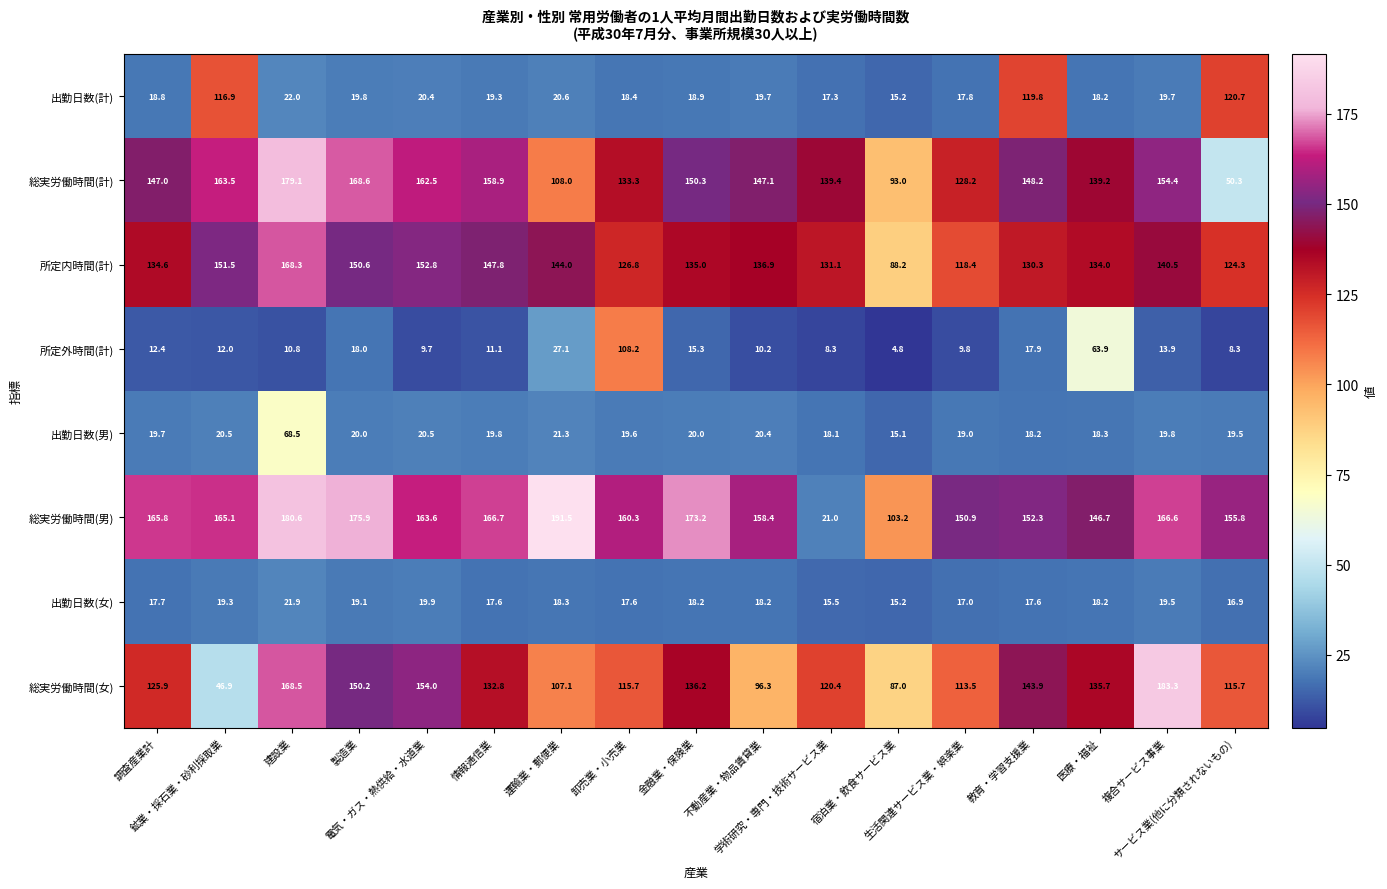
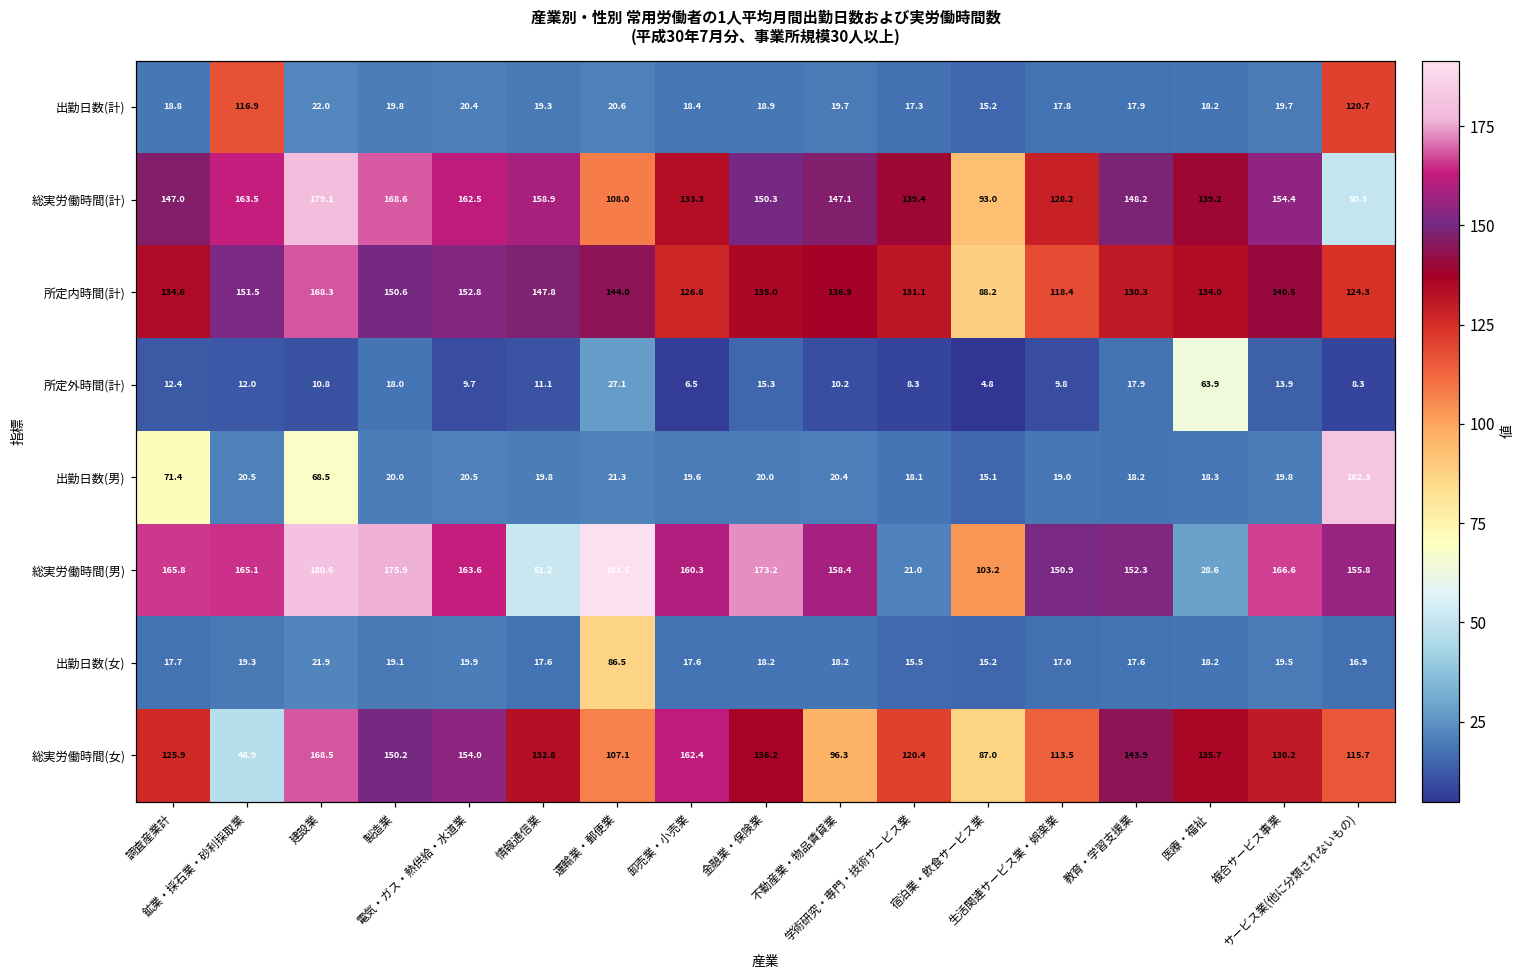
  {
    "出勤日数(計)": {
      "調査産業計": 18.8,
      "鉱業・採石業・砂利採取業": 116.9,
      "建設業": 22.0,
      "製造業": 19.8,
      "電気・ガス・熱供給・水道業": 20.4,
      "情報通信業": 19.3,
      "運輸業・郵便業": 20.6,
      "卸売業・小売業": 18.4,
      "金融業・保険業": 18.9,
      "不動産業・物品賃貸業": 19.7,
      "学術研究・専門・技術サービス業": 17.3,
      "宿泊業・飲食サービス業": 15.2,
      "生活関連サービス業・娯楽業": 17.8,
-     "教育・学習支援業": 119.8,
+     "教育・学習支援業": 17.9,
      "医療・福祉": 18.2,
      "複合サービス事業": 19.7,
      "サービス業(他に分類されないもの)": 120.7
    },
    "総実労働時間(計)": {
      "調査産業計": 147.0,
      "鉱業・採石業・砂利採取業": 163.5,
      "建設業": 179.1,
      "製造業": 168.6,
      "電気・ガス・熱供給・水道業": 162.5,
      "情報通信業": 158.9,
      "運輸業・郵便業": 108.0,
      "卸売業・小売業": 133.3,
      "金融業・保険業": 150.3,
      "不動産業・物品賃貸業": 147.1,
      "学術研究・専門・技術サービス業": 139.4,
      "宿泊業・飲食サービス業": 93.0,
      "生活関連サービス業・娯楽業": 128.2,
      "教育・学習支援業": 148.2,
      "医療・福祉": 139.2,
      "複合サービス事業": 154.4,
      "サービス業(他に分類されないもの)": 50.3
    },
    "所定内時間(計)": {
      "調査産業計": 134.6,
      "鉱業・採石業・砂利採取業": 151.5,
      "建設業": 168.3,
      "製造業": 150.6,
      "電気・ガス・熱供給・水道業": 152.8,
      "情報通信業": 147.8,
      "運輸業・郵便業": 144.0,
      "卸売業・小売業": 126.8,
      "金融業・保険業": 135.0,
      "不動産業・物品賃貸業": 136.9,
      "学術研究・専門・技術サービス業": 131.1,
      "宿泊業・飲食サービス業": 88.2,
      "生活関連サービス業・娯楽業": 118.4,
      "教育・学習支援業": 130.3,
      "医療・福祉": 134.0,
      "複合サービス事業": 140.5,
      "サービス業(他に分類されないもの)": 124.3
    },
    "所定外時間(計)": {
      "調査産業計": 12.4,
      "鉱業・採石業・砂利採取業": 12.0,
      "建設業": 10.8,
      "製造業": 18.0,
      "電気・ガス・熱供給・水道業": 9.7,
      "情報通信業": 11.1,
      "運輸業・郵便業": 27.1,
-     "卸売業・小売業": 108.2,
+     "卸売業・小売業": 6.5,
      "金融業・保険業": 15.3,
      "不動産業・物品賃貸業": 10.2,
      "学術研究・専門・技術サービス業": 8.3,
      "宿泊業・飲食サービス業": 4.8,
      "生活関連サービス業・娯楽業": 9.8,
      "教育・学習支援業": 17.9,
      "医療・福祉": 63.9,
      "複合サービス事業": 13.9,
      "サービス業(他に分類されないもの)": 8.3
    },
    "出勤日数(男)": {
-     "調査産業計": 19.7,
+     "調査産業計": 71.4,
      "鉱業・採石業・砂利採取業": 20.5,
      "建設業": 68.5,
      "製造業": 20.0,
      "電気・ガス・熱供給・水道業": 20.5,
      "情報通信業": 19.8,
      "運輸業・郵便業": 21.3,
      "卸売業・小売業": 19.6,
      "金融業・保険業": 20.0,
      "不動産業・物品賃貸業": 20.4,
      "学術研究・専門・技術サービス業": 18.1,
      "宿泊業・飲食サービス業": 15.1,
      "生活関連サービス業・娯楽業": 19.0,
      "教育・学習支援業": 18.2,
      "医療・福祉": 18.3,
      "複合サービス事業": 19.8,
-     "サービス業(他に分類されないもの)": 19.5
+     "サービス業(他に分類されないもの)": 182.3
    },
    "総実労働時間(男)": {
      "調査産業計": 165.8,
      "鉱業・採石業・砂利採取業": 165.1,
      "建設業": 180.6,
      "製造業": 175.9,
      "電気・ガス・熱供給・水道業": 163.6,
-     "情報通信業": 166.7,
+     "情報通信業": 51.2,
      "卸売業・小売業": 160.3,
      "金融業・保険業": 173.2,
      "不動産業・物品賃貸業": 158.4,
      "学術研究・専門・技術サービス業": 21.0,
      "宿泊業・飲食サービス業": 103.2,
      "生活関連サービス業・娯楽業": 150.9,
      "教育・学習支援業": 152.3,
-     "医療・福祉": 146.7,
+     "医療・福祉": 28.6,
      "複合サービス事業": 166.6,
      "サービス業(他に分類されないもの)": 155.8
    },
    "出勤日数(女)": {
      "調査産業計": 17.7,
      "鉱業・採石業・砂利採取業": 19.3,
      "建設業": 21.9,
      "製造業": 19.1,
      "電気・ガス・熱供給・水道業": 19.9,
      "情報通信業": 17.6,
-     "運輸業・郵便業": 18.3,
+     "運輸業・郵便業": 86.5,
      "卸売業・小売業": 17.6,
      "金融業・保険業": 18.2,
      "不動産業・物品賃貸業": 18.2,
      "学術研究・専門・技術サービス業": 15.5,
      "宿泊業・飲食サービス業": 15.2,
      "生活関連サービス業・娯楽業": 17.0,
      "教育・学習支援業": 17.6,
      "医療・福祉": 18.2,
      "複合サービス事業": 19.5,
      "サービス業(他に分類されないもの)": 16.9
    },
    "総実労働時間(女)": {
      "調査産業計": 125.9,
      "鉱業・採石業・砂利採取業": 46.9,
      "建設業": 168.5,
      "製造業": 150.2,
      "電気・ガス・熱供給・水道業": 154.0,
      "情報通信業": 132.8,
      "運輸業・郵便業": 107.1,
-     "卸売業・小売業": 115.7,
+     "卸売業・小売業": 162.4,
      "金融業・保険業": 136.2,
      "不動産業・物品賃貸業": 96.3,
      "学術研究・専門・技術サービス業": 120.4,
      "宿泊業・飲食サービス業": 87.0,
      "生活関連サービス業・娯楽業": 113.5,
      "教育・学習支援業": 143.9,
      "医療・福祉": 135.7,
-     "複合サービス事業": 183.3,
+     "複合サービス事業": 130.2,
      "サービス業(他に分類されないもの)": 115.7
    }
  }
